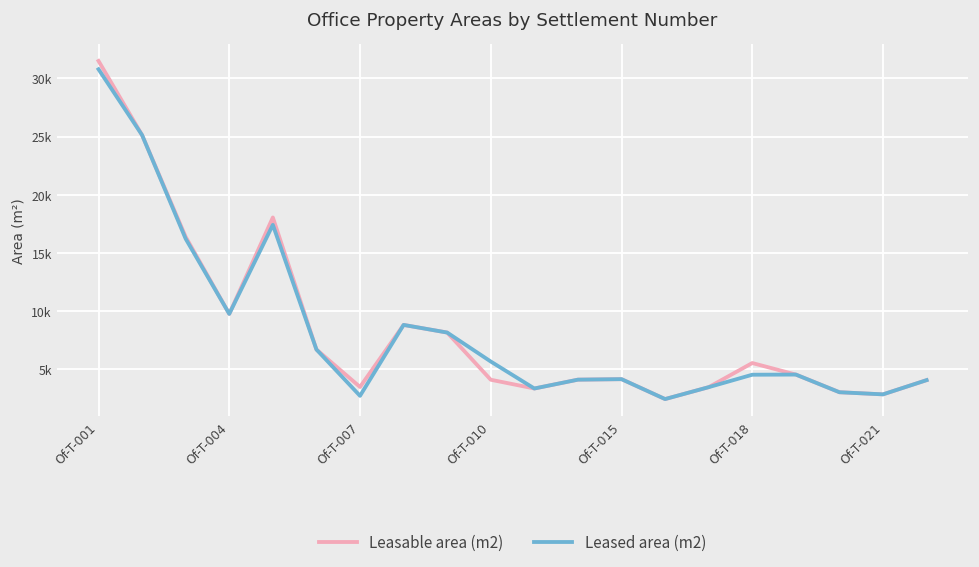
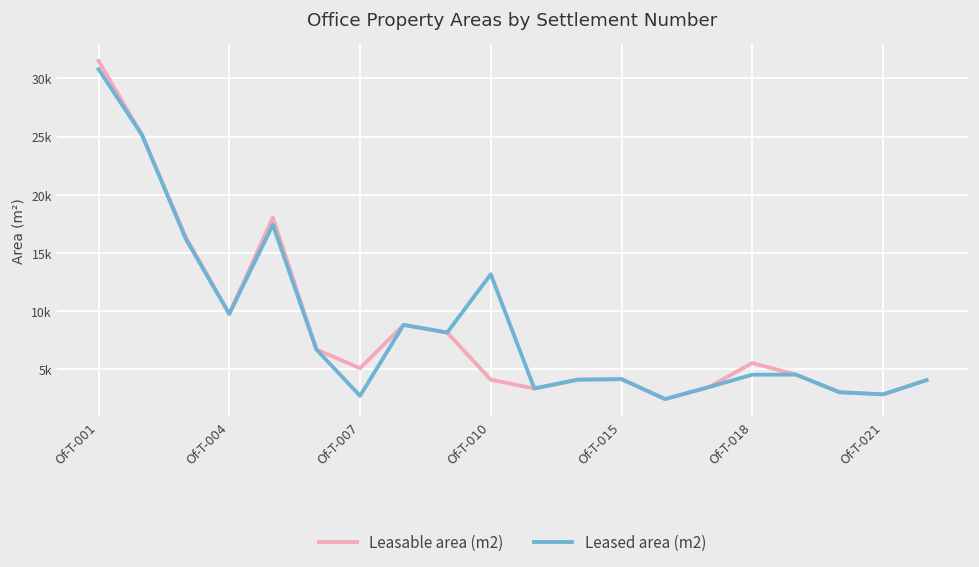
  {
    "Leasable area (m2)": {
      "Of-T-001": 31500,
-     "Of-T-007": 3500,
+     "Of-T-007": 5100,
      "Of-T-010": 4100,
      "Of-T-018": 5500
    },
    "Leased area (m2)": {
      "Of-T-001": 30800,
      "Of-T-007": 2700,
-     "Of-T-010": 5700,
+     "Of-T-010": 13200,
      "Of-T-018": 4500
    }
  }
